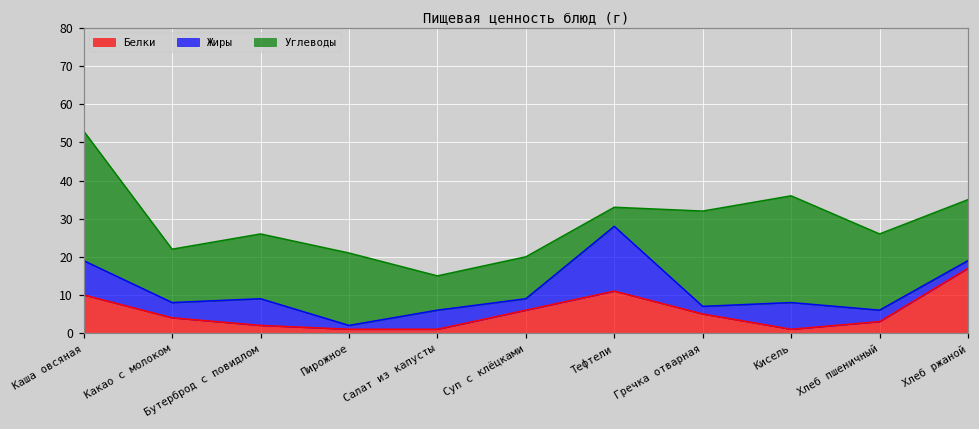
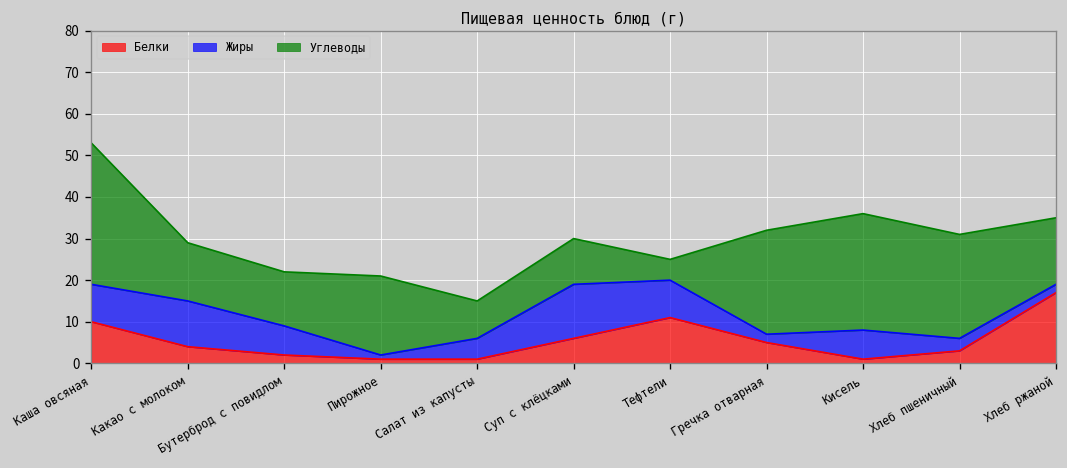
  {
    "Белки": {
      "Каша овсяная": 10,
      "Какао с молоком": 4,
      "Бутерброд с повидлом": 2,
      "Пирожное": 1,
      "Салат из капусты": 1,
      "Суп с клёцками": 6,
      "Тефтели": 11,
      "Гречка отварная": 5,
      "Кисель": 1,
      "Хлеб пшеничный": 3,
      "Хлеб ржаной": 17
    },
    "Жиры": {
      "Каша овсяная": 9,
-     "Какао с молоком": 4,
+     "Какао с молоком": 11,
      "Бутерброд с повидлом": 7,
      "Пирожное": 1,
      "Салат из капусты": 5,
-     "Суп с клёцками": 3,
-     "Тефтели": 17,
+     "Суп с клёцками": 13,
+     "Тефтели": 9,
      "Гречка отварная": 2,
      "Кисель": 7,
      "Хлеб пшеничный": 3,
      "Хлеб ржаной": 2
    },
    "Углеводы": {
      "Каша овсяная": 34,
      "Какао с молоком": 14,
-     "Бутерброд с повидлом": 17,
+     "Бутерброд с повидлом": 13,
      "Пирожное": 19,
      "Салат из капусты": 9,
      "Суп с клёцками": 11,
      "Тефтели": 5,
      "Гречка отварная": 25,
      "Кисель": 28,
-     "Хлеб пшеничный": 20,
+     "Хлеб пшеничный": 25,
      "Хлеб ржаной": 16
    }
  }
